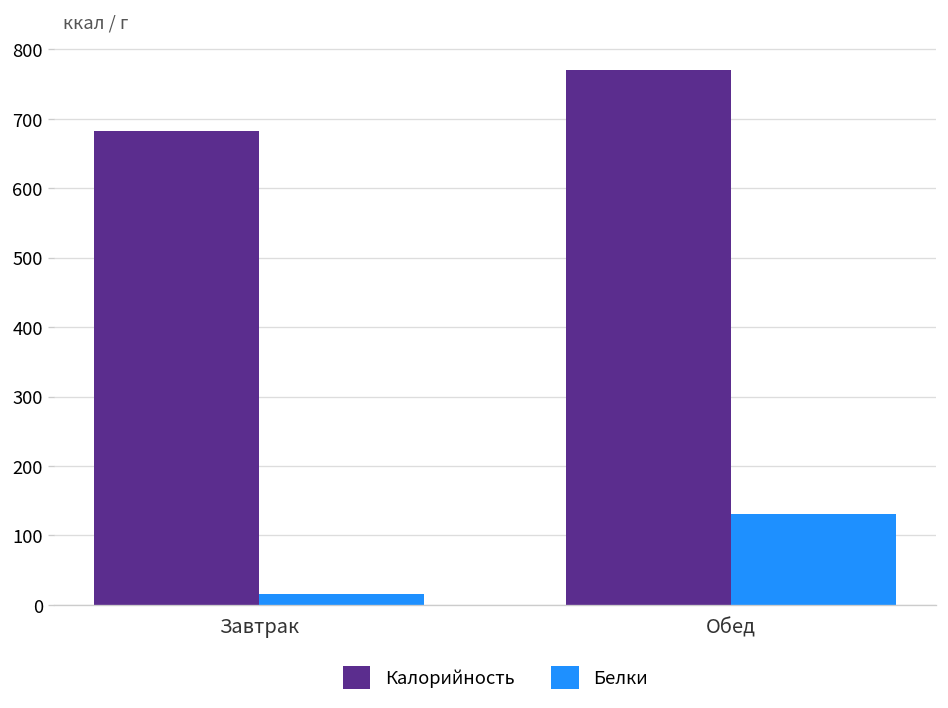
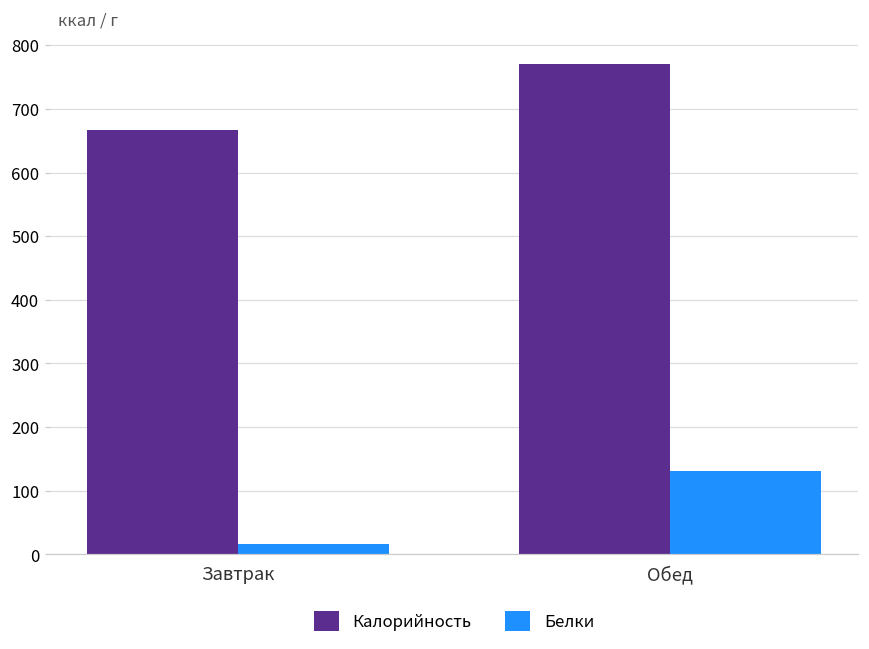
  {
    "Калорийность": {
-     "Завтрак": 680,
+     "Завтрак": 670,
      "Обед": 770
    },
    "Белки": {
      "Завтрак": 20,
      "Обед": 130
    }
  }
